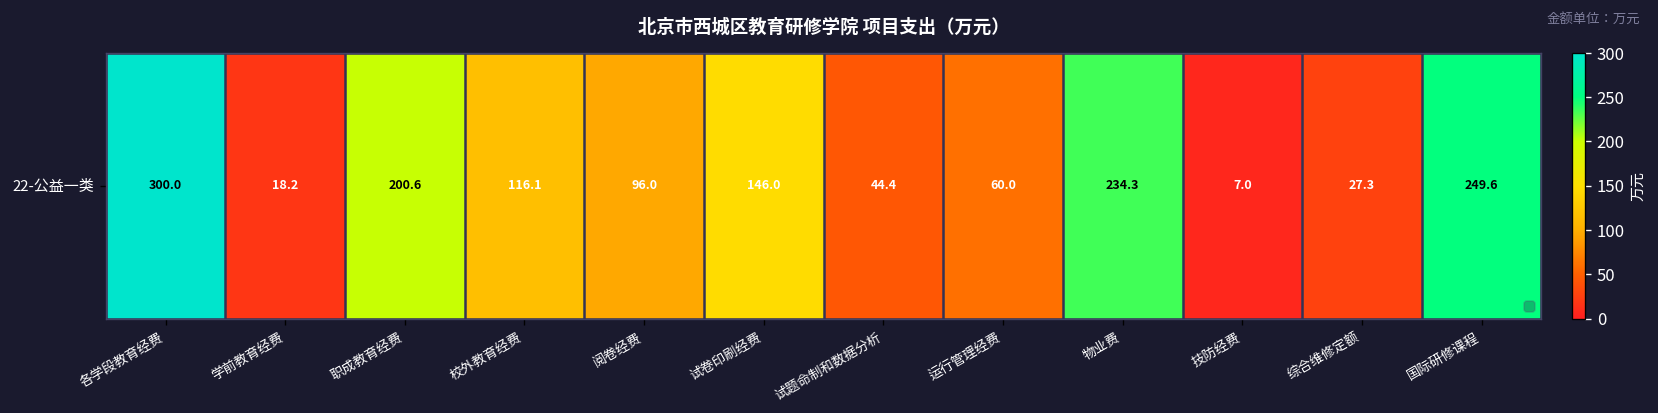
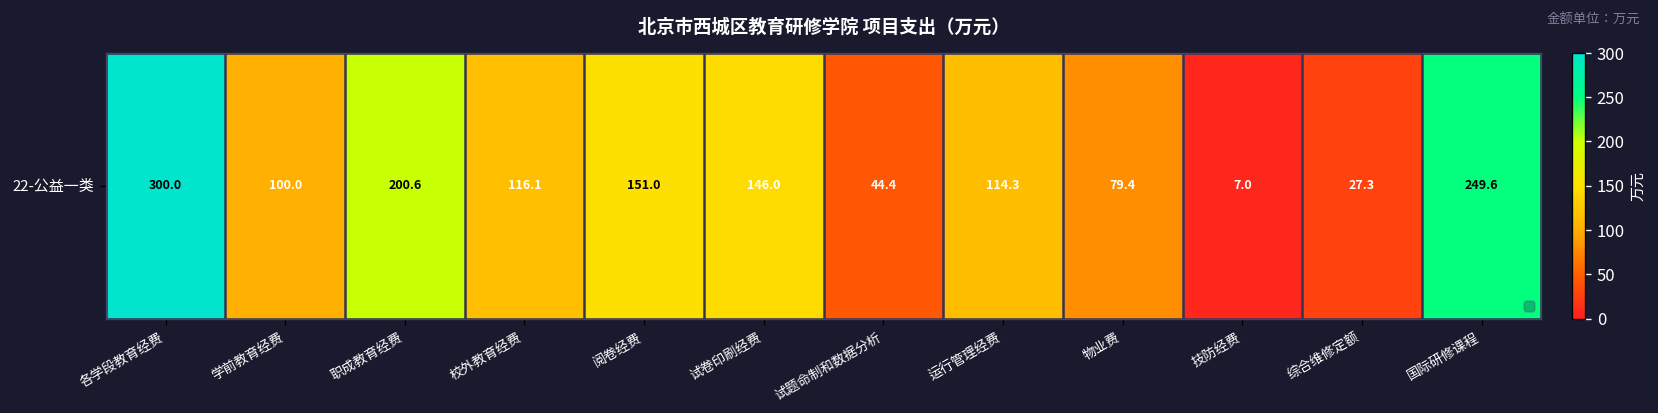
  {
    "22-公益一类": {
      "各学段教育经费": 300.0,
-     "学前教育经费": 18.2,
+     "学前教育经费": 100.0,
      "职成教育经费": 200.6,
      "校外教育经费": 116.1,
-     "阅卷经费": 96.0,
+     "阅卷经费": 151.0,
      "试卷印刷经费": 146.0,
      "试题命制和数据分析": 44.4,
-     "运行管理经费": 60.0,
-     "物业费": 234.3,
+     "运行管理经费": 114.3,
+     "物业费": 79.4,
      "技防经费": 7.0,
      "综合维修定额": 27.3,
      "国际研修课程": 249.6
    }
  }
